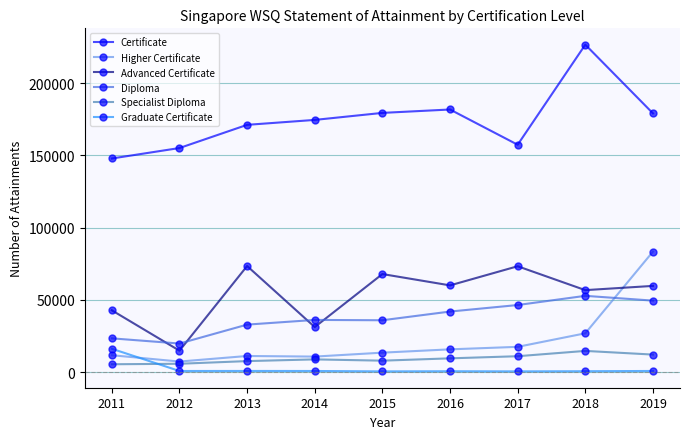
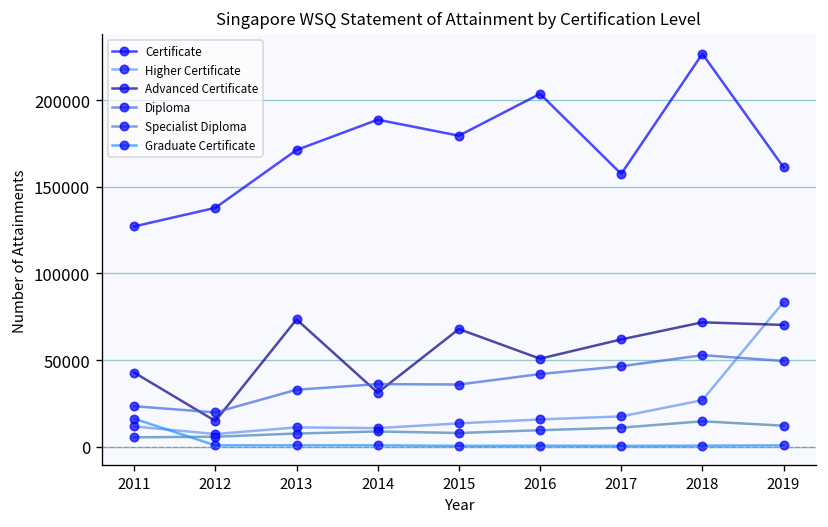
  {
    "Certificate": {
-     "2011": 148000,
-     "2012": 155000,
+     "2011": 127000,
+     "2012": 138000,
      "2013": 171000,
-     "2014": 175000,
+     "2014": 189000,
      "2015": 179000,
-     "2016": 182000,
+     "2016": 204000,
      "2017": 157000,
      "2018": 227000,
-     "2019": 179000
+     "2019": 161000
    },
    "Advanced Certificate": {
      "2011": 43000,
      "2012": 15000,
      "2013": 73000,
      "2014": 31000,
      "2015": 68000,
-     "2016": 60000,
-     "2017": 73000,
-     "2018": 57000,
-     "2019": 60000
+     "2016": 51000,
+     "2017": 62000,
+     "2018": 72000,
+     "2019": 70000
    },
    "Graduate Certificate": {
      "2011": 16000,
      "2012": 1000,
      "2013": 1000,
      "2014": 1000,
      "2015": 0,
      "2016": 1000,
      "2017": 0,
      "2018": 1000,
      "2019": 1000
    }
  }
